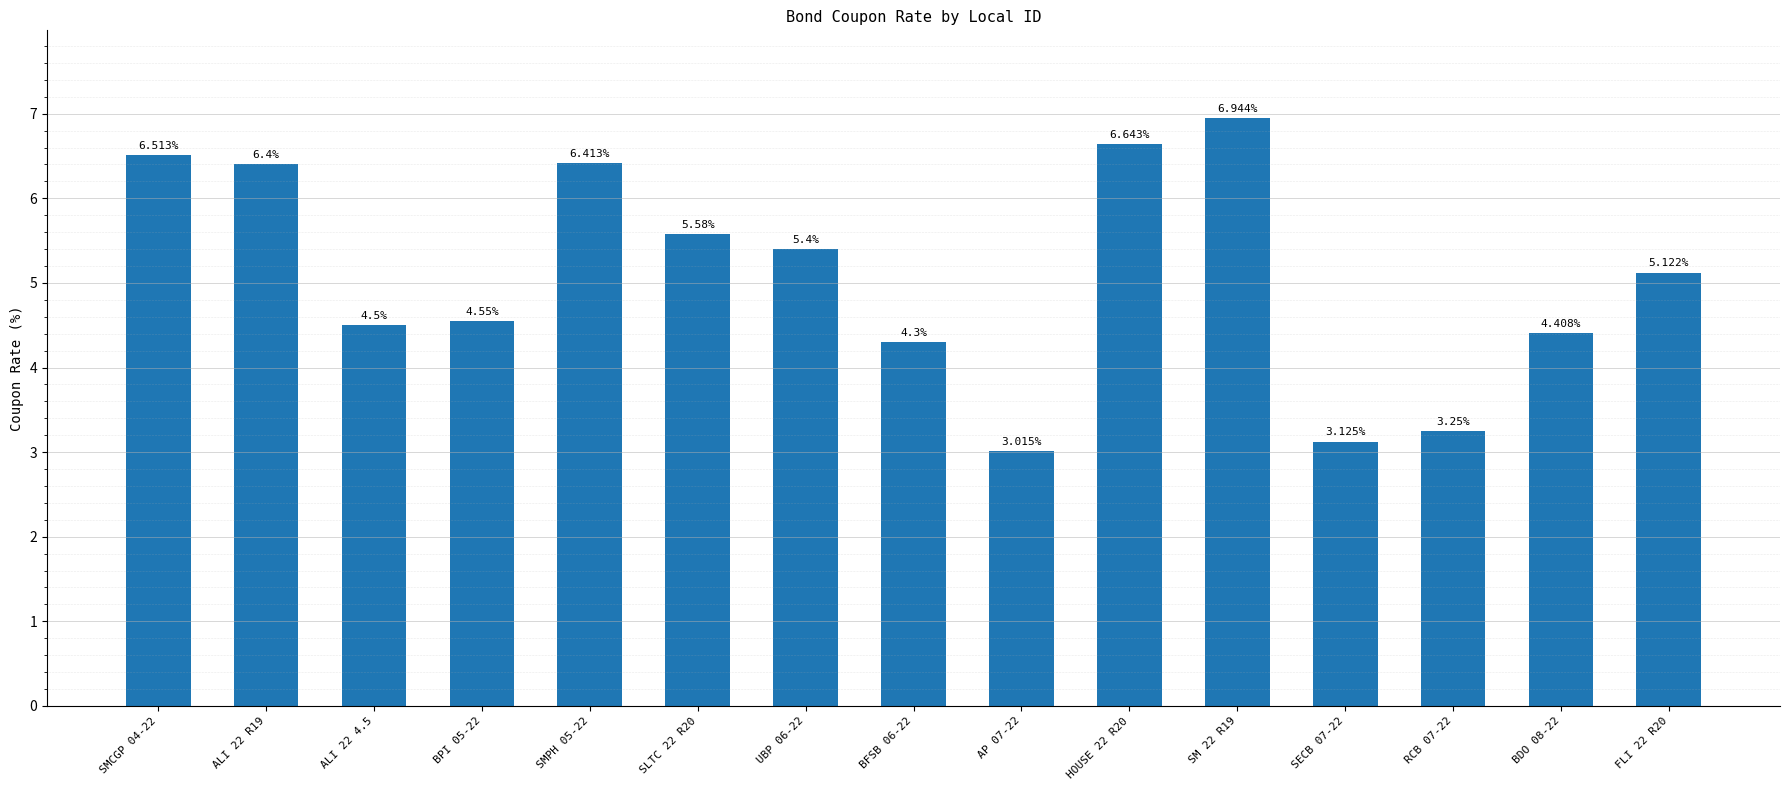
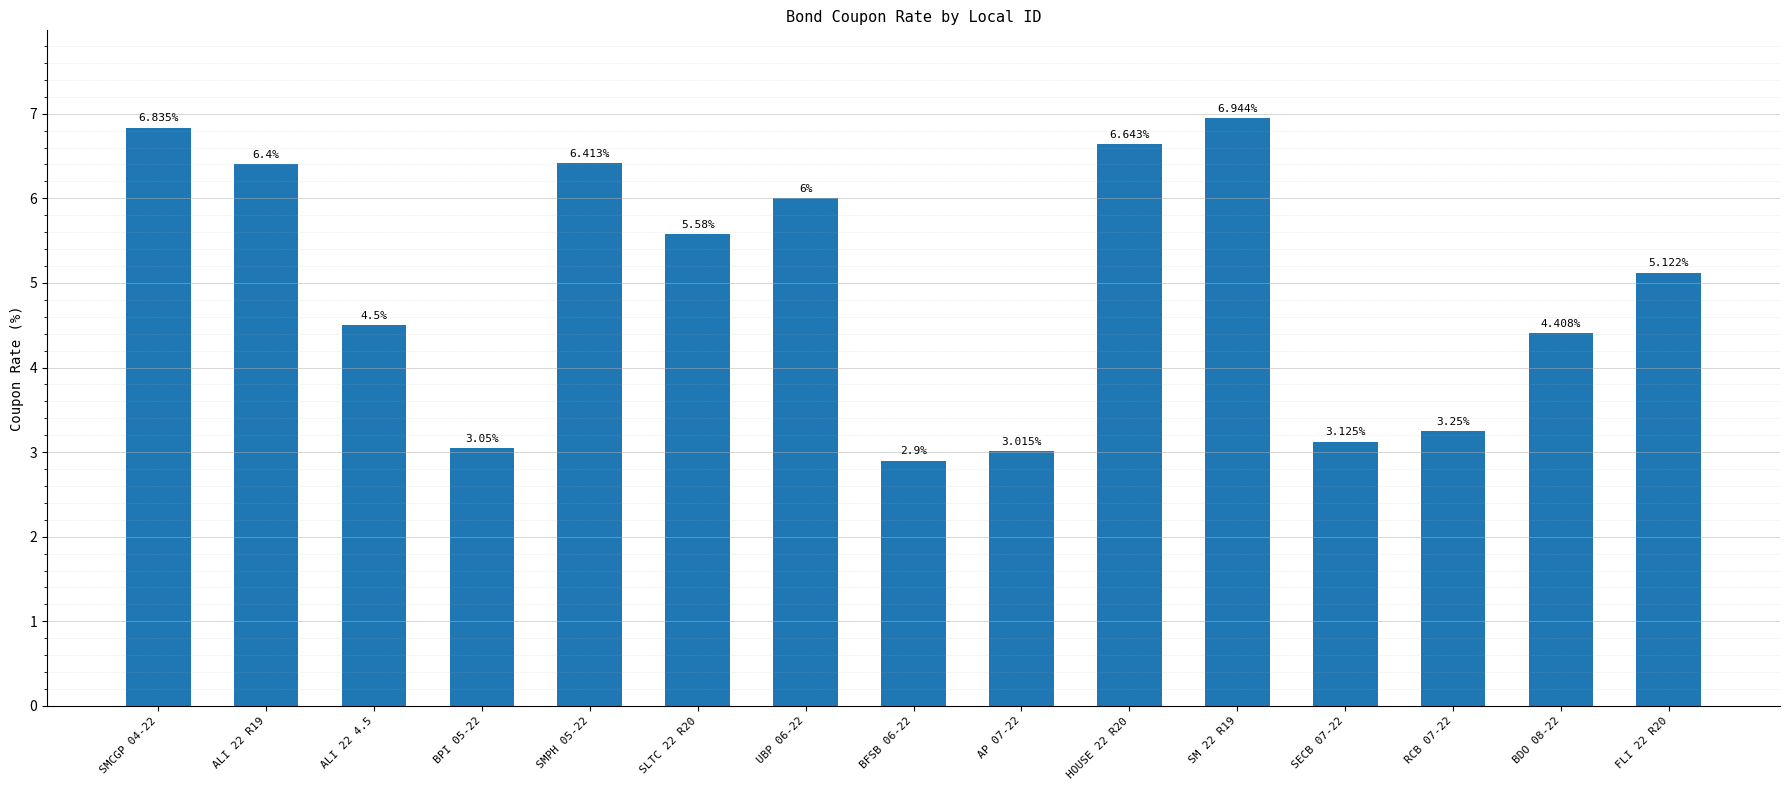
  {
-   "SMCGP 04-22": "6.513%",
+   "SMCGP 04-22": "6.835%",
    "ALI 22 R19": "6.4%",
    "ALI 22 4.5": "4.5%",
-   "BPI 05-22": "4.55%",
+   "BPI 05-22": "3.05%",
    "SMPH 05-22": "6.413%",
    "SLTC 22 R20": "5.58%",
-   "UBP 06-22": "5.4%",
-   "BFSB 06-22": "4.3%",
+   "UBP 06-22": "6%",
+   "BFSB 06-22": "2.9%",
    "AP 07-22": "3.015%",
    "HOUSE 22 R20": "6.643%",
    "SM 22 R19": "6.944%",
    "SECB 07-22": "3.125%",
    "RCB 07-22": "3.25%",
    "BDO 08-22": "4.408%",
    "FLI 22 R20": "5.122%"
  }
